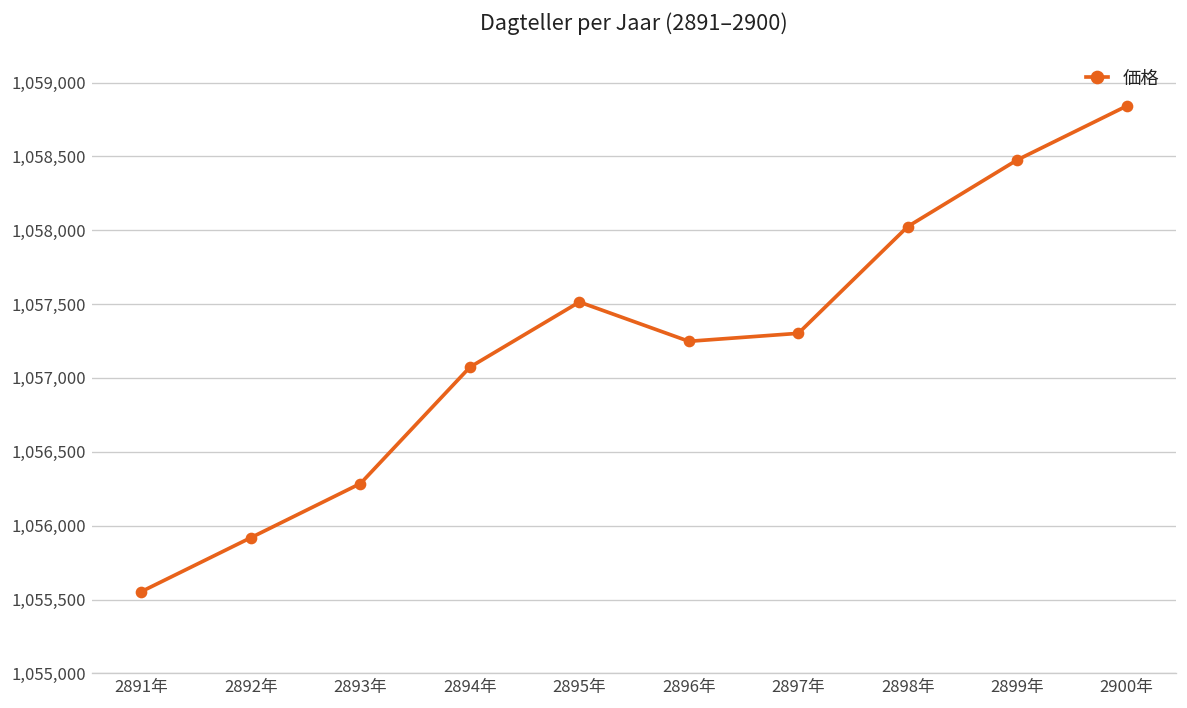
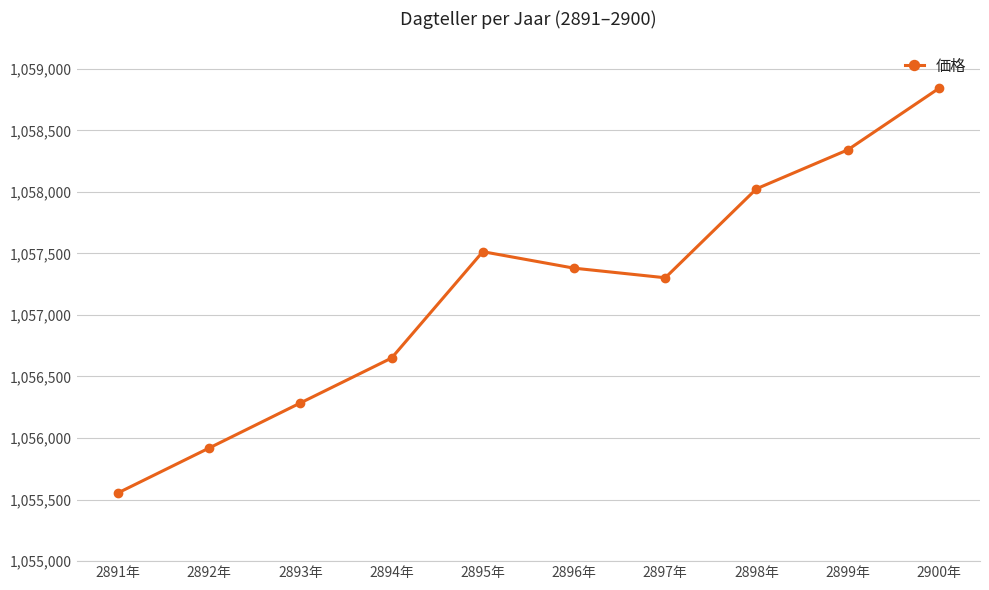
  {
    "2891年": "1,055,550",
    "2892年": "1,055,920",
    "2893年": "1,056,290",
-   "2894年": "1,057,070",
+   "2894年": "1,056,650",
    "2895年": "1,057,510",
-   "2896年": "1,057,250",
+   "2896年": "1,057,380",
    "2897年": "1,057,300",
    "2898年": "1,058,030",
-   "2899年": "1,058,480",
+   "2899年": "1,058,340",
    "2900年": "1,058,840"
  }
